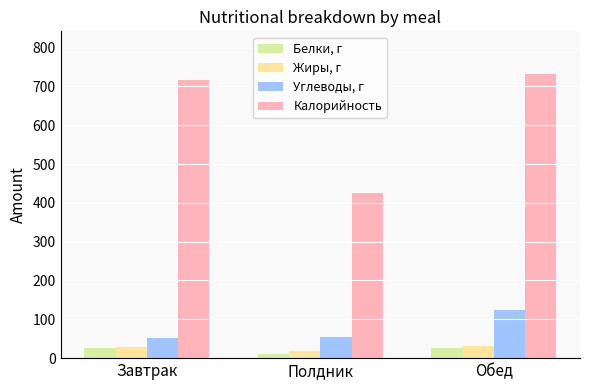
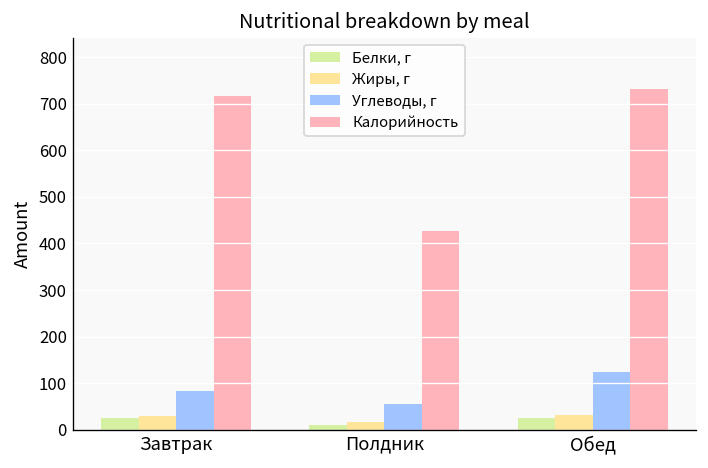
  {
    "Углеводы, г": {
-     "Завтрак": 50,
+     "Завтрак": 80,
      "Полдник": 50,
      "Обед": 120
    }
  }
